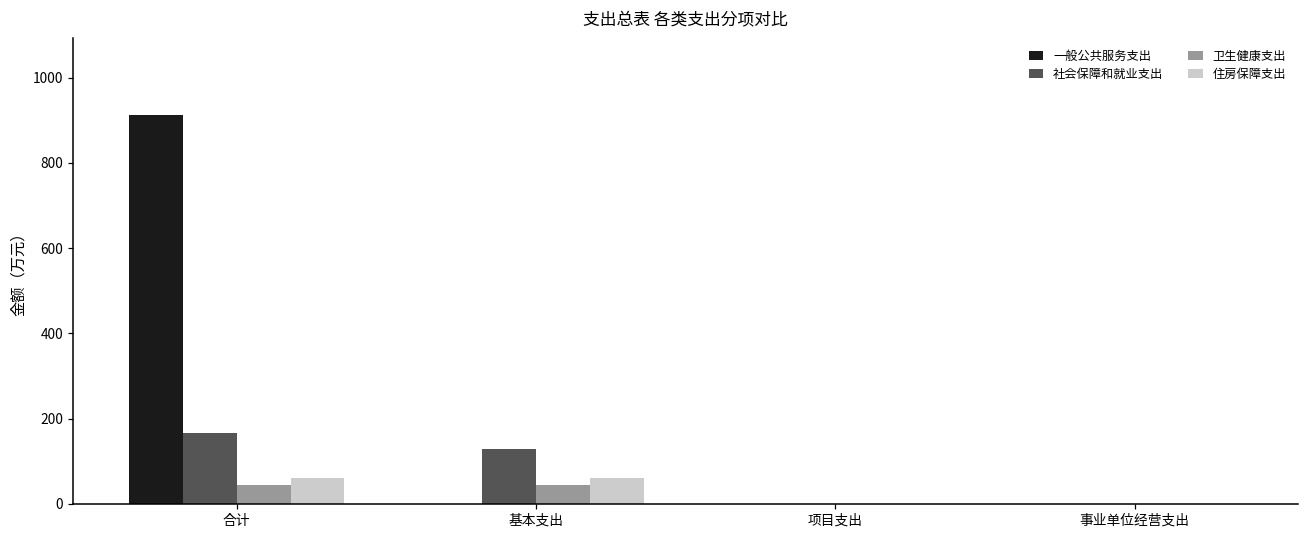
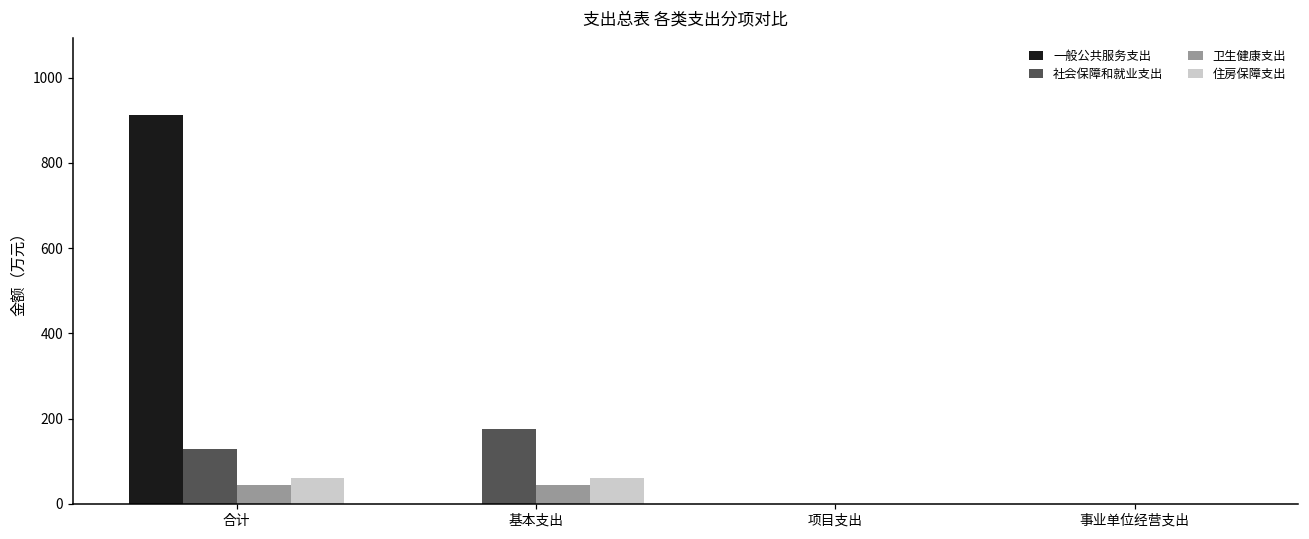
  {
    "一般公共服务支出": {
      "合计": 910,
      "基本支出": 0,
      "项目支出": 0,
      "事业单位经营支出": 0
    },
    "社会保障和就业支出": {
-     "合计": 170,
-     "基本支出": 130,
+     "合计": 130,
+     "基本支出": 180,
      "项目支出": 0,
      "事业单位经营支出": 0
    },
    "卫生健康支出": {
      "合计": 40,
      "基本支出": 40,
      "项目支出": 0,
      "事业单位经营支出": 0
    },
    "住房保障支出": {
      "合计": 60,
      "基本支出": 60,
      "项目支出": 0,
      "事业单位经营支出": 0
    }
  }
